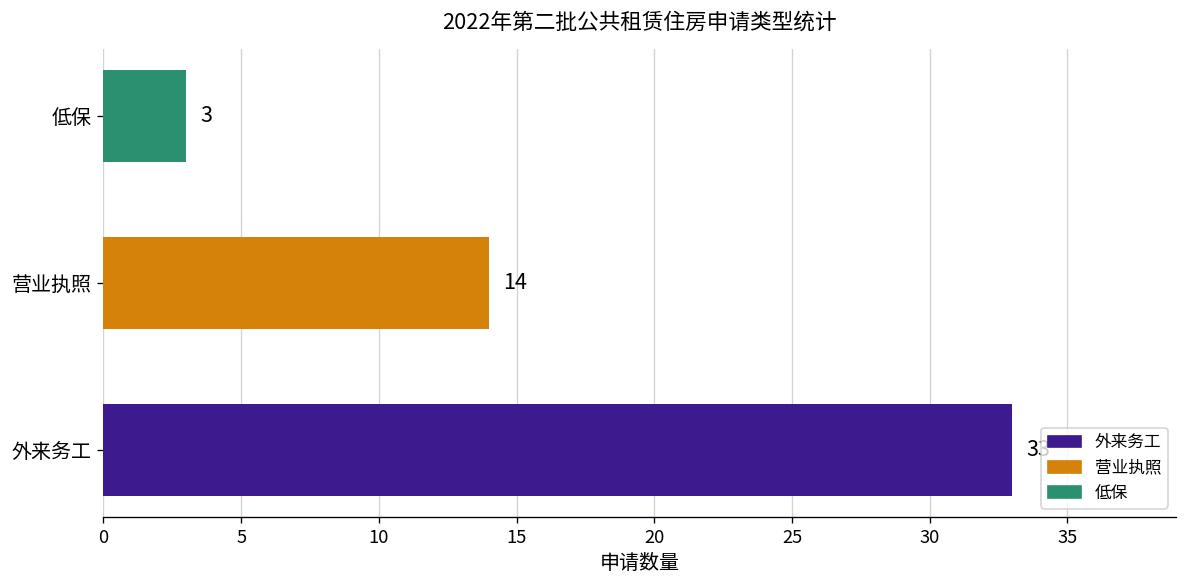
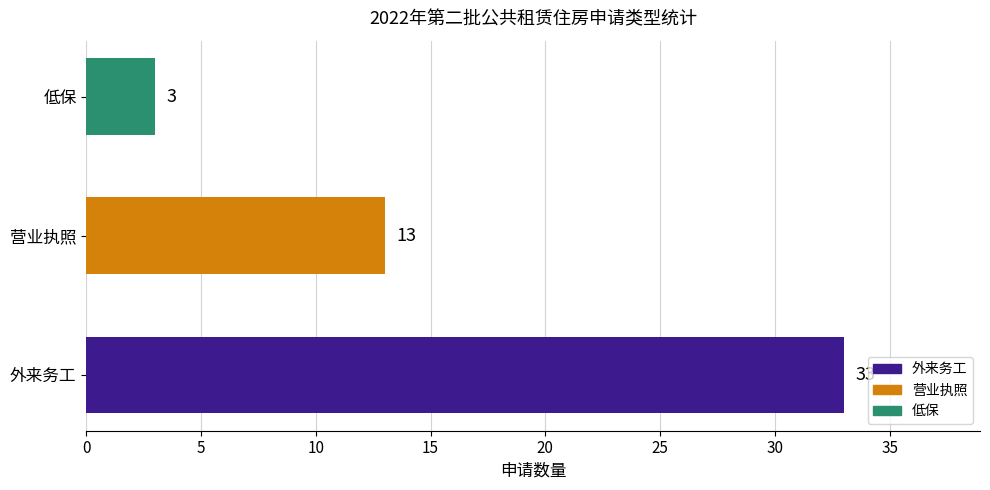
  {
    "低保": 3,
-   "营业执照": 14
+   "营业执照": 13
  }
